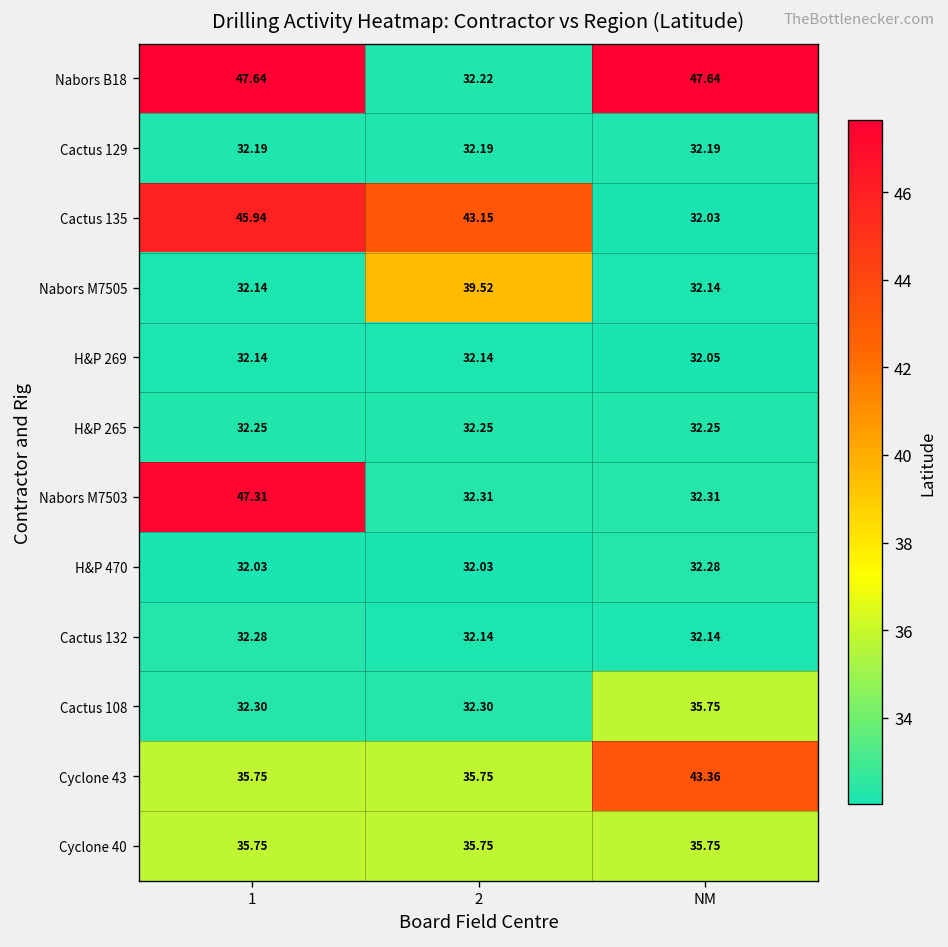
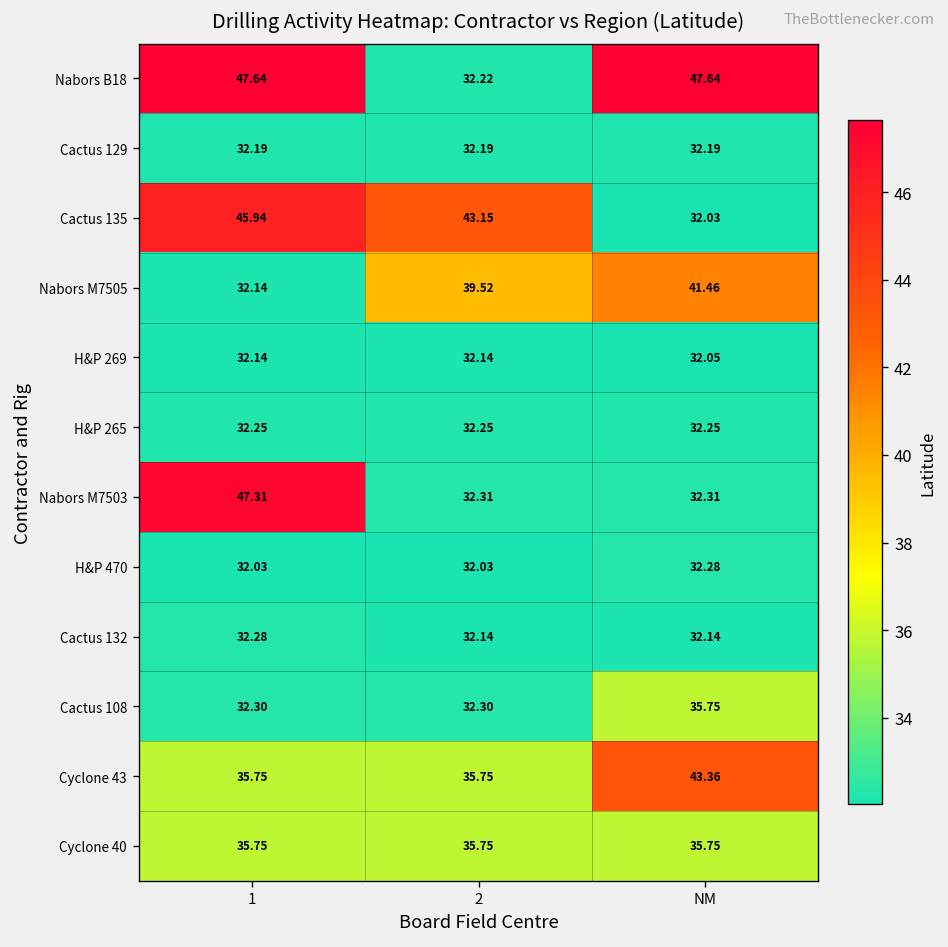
  {
    "Nabors B18": {
      "1": 47.64,
      "2": 32.22,
      "NM": 47.64
    },
    "Cactus 129": {
      "1": 32.19,
      "2": 32.19,
      "NM": 32.19
    },
    "Cactus 135": {
      "1": 45.94,
      "2": 43.15,
      "NM": 32.03
    },
    "Nabors M7505": {
      "1": 32.14,
      "2": 39.52,
-     "NM": 32.14
+     "NM": 41.46
    },
    "H&P 269": {
      "1": 32.14,
      "2": 32.14,
      "NM": 32.05
    },
    "H&P 265": {
      "1": 32.25,
      "2": 32.25,
      "NM": 32.25
    },
    "Nabors M7503": {
      "1": 47.31,
      "2": 32.31,
      "NM": 32.31
    },
    "H&P 470": {
      "1": 32.03,
      "2": 32.03,
      "NM": 32.28
    },
    "Cactus 132": {
      "1": 32.28,
      "2": 32.14,
      "NM": 32.14
    },
    "Cactus 108": {
      "1": 32.30,
      "2": 32.30,
      "NM": 35.75
    },
    "Cyclone 43": {
      "1": 35.75,
      "2": 35.75,
      "NM": 43.36
    },
    "Cyclone 40": {
      "1": 35.75,
      "2": 35.75,
      "NM": 35.75
    }
  }
